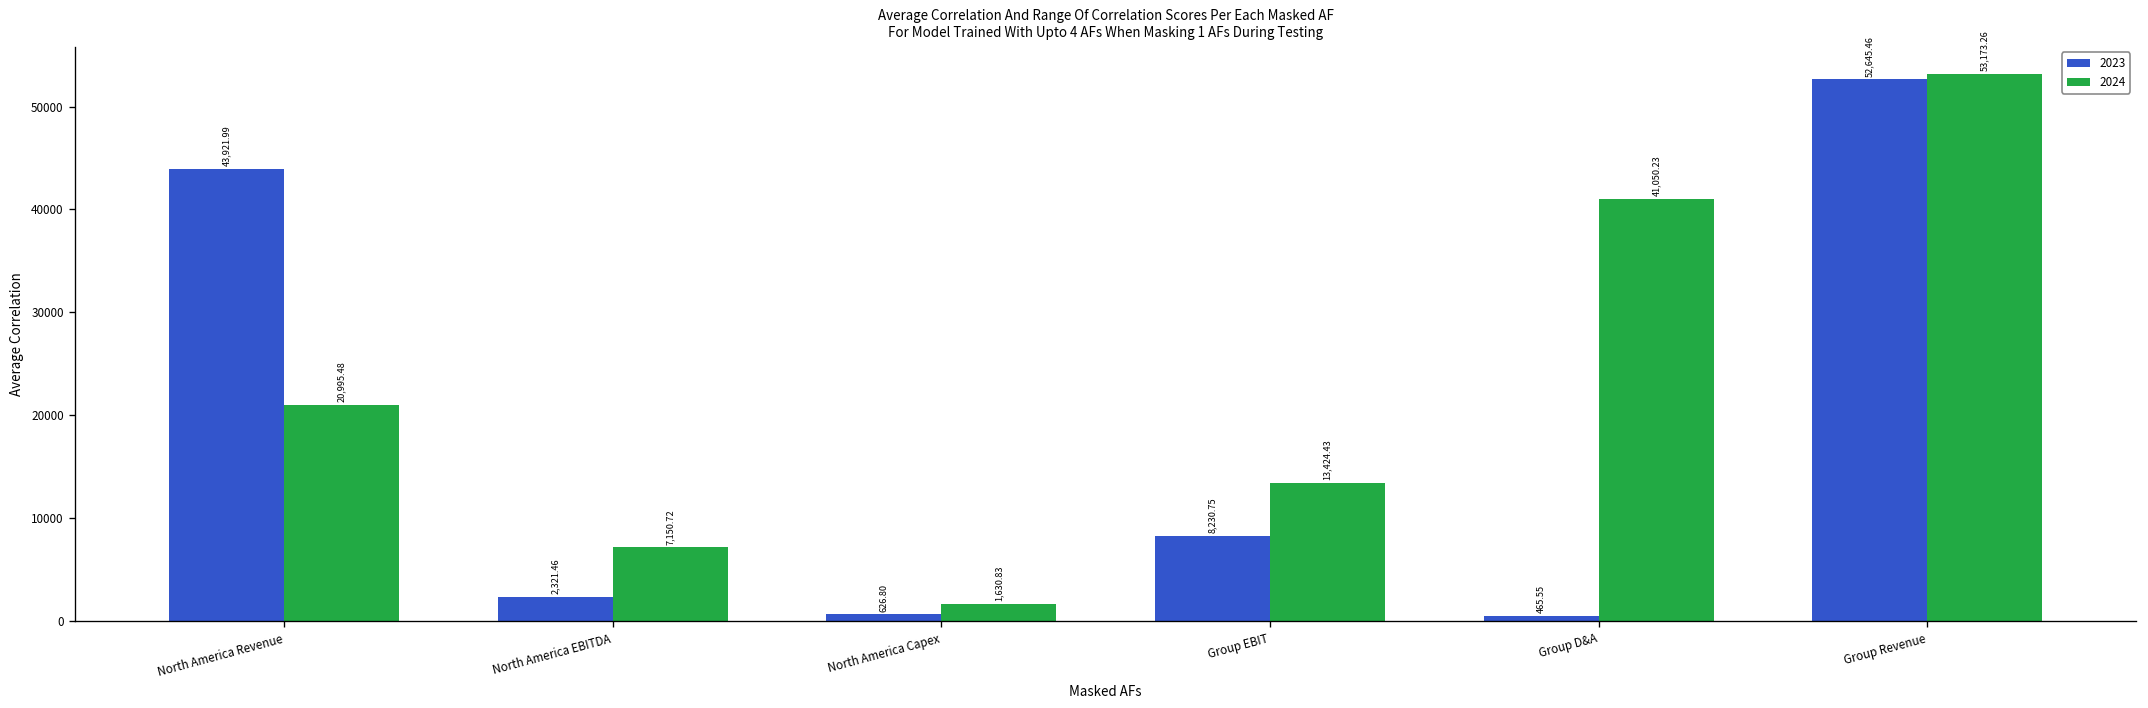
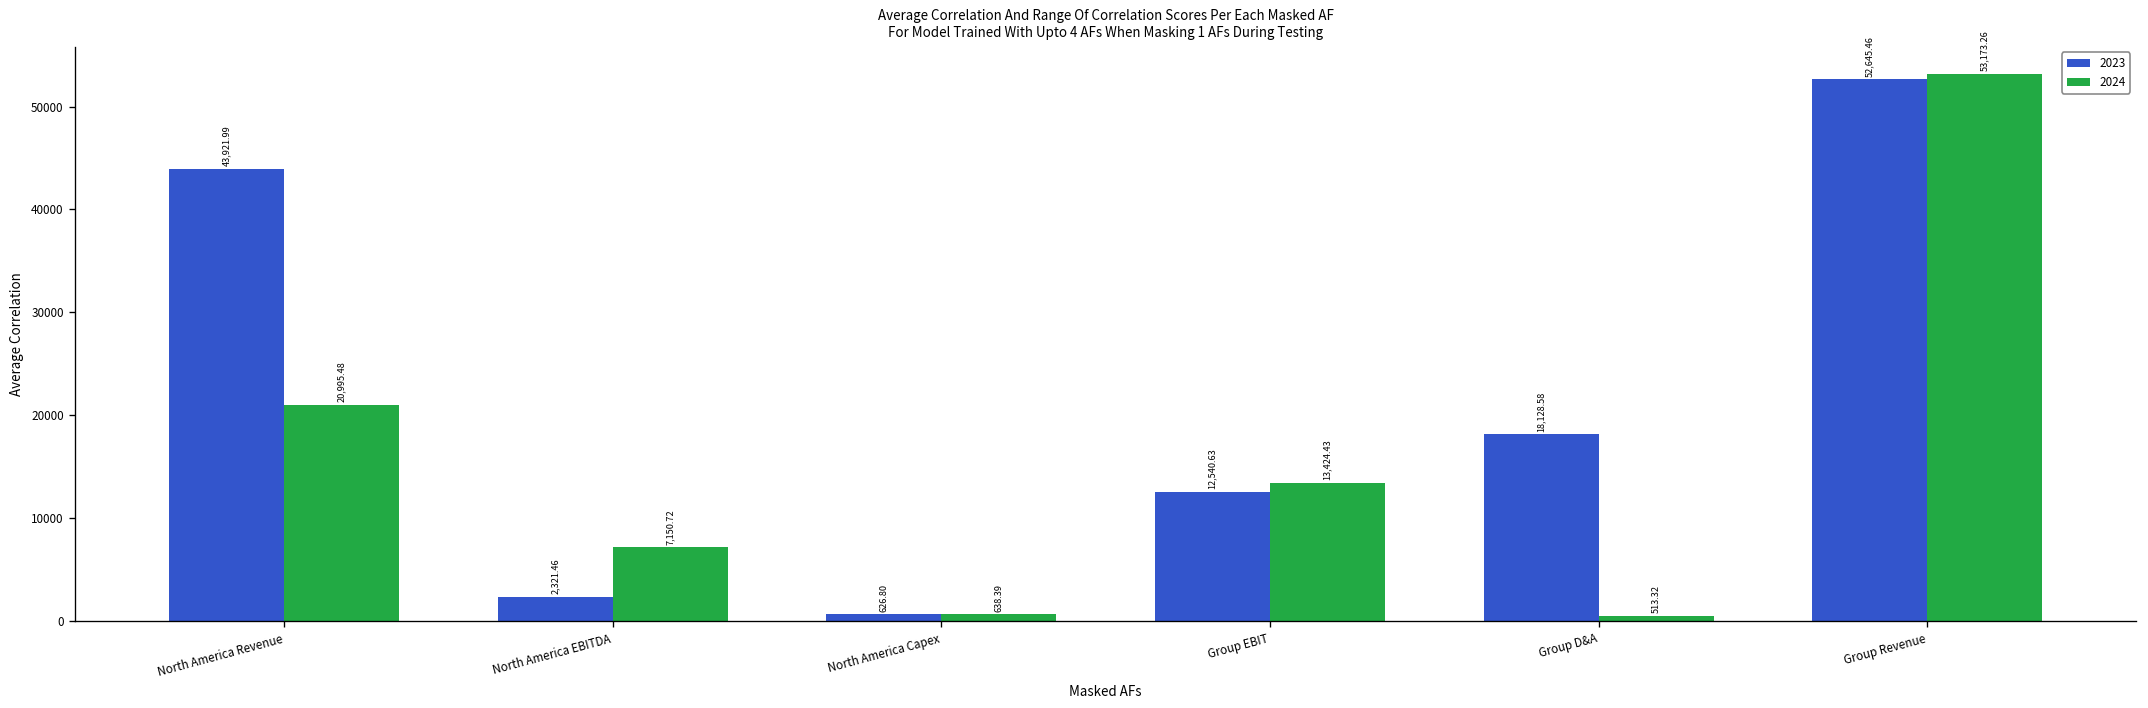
  {
    "2023": {
      "North America Revenue": "43,921.99",
      "North America EBITDA": "2,321.46",
      "North America Capex": "626.80",
-     "Group EBIT": "8,230.75",
-     "Group D&A": "465.55",
+     "Group EBIT": "12,540.63",
+     "Group D&A": "18,128.58",
      "Group Revenue": "52,645.46"
    },
    "2024": {
      "North America Revenue": "20,995.48",
      "North America EBITDA": "7,150.72",
-     "North America Capex": "1,630.83",
+     "North America Capex": "638.39",
      "Group EBIT": "13,424.43",
-     "Group D&A": "41,050.23",
+     "Group D&A": "513.32",
      "Group Revenue": "53,173.26"
    }
  }
